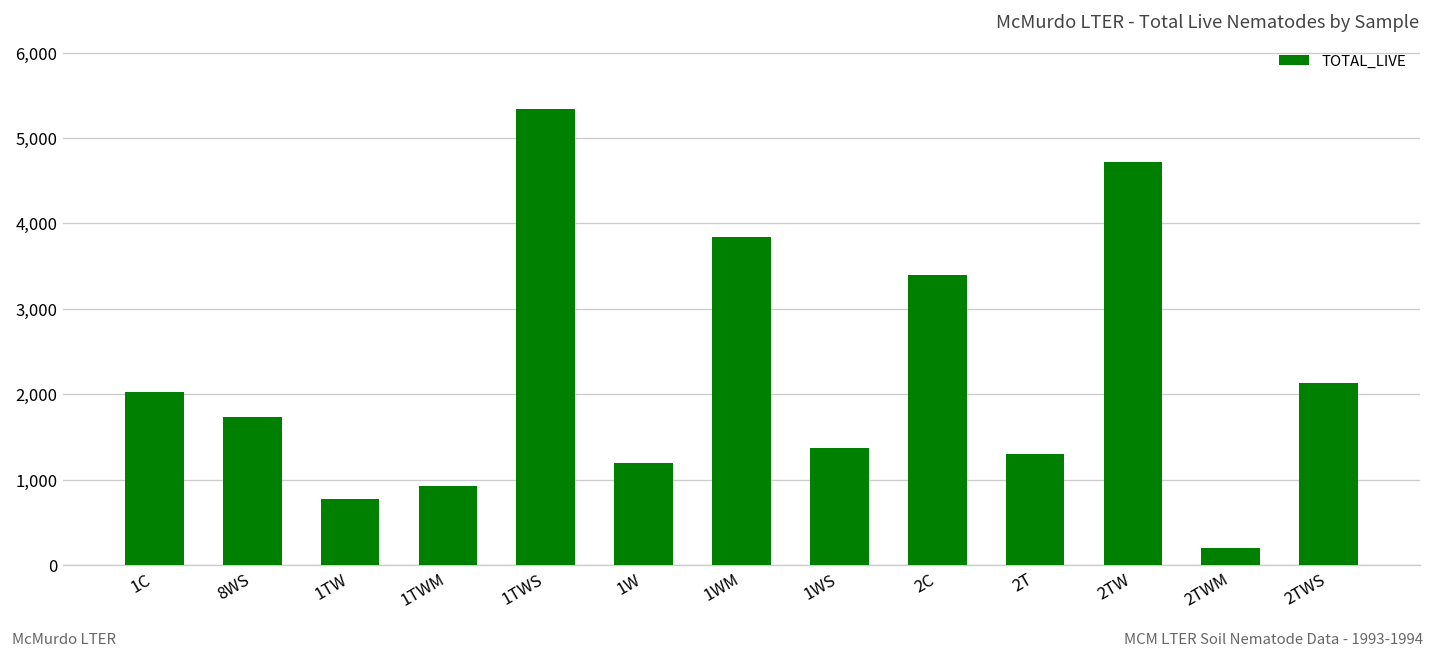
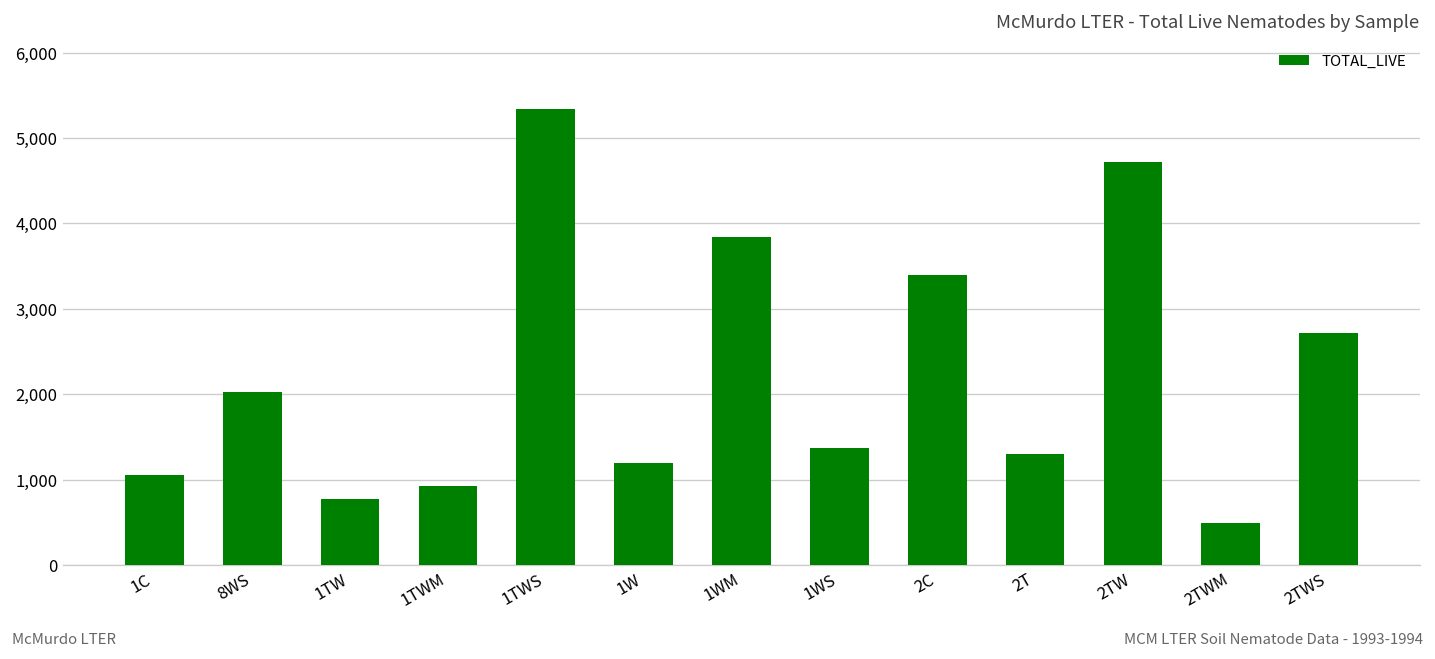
  {
-   "1C": "2,000",
-   "8WS": "1,700",
+   "1C": "1,100",
+   "8WS": "2,000",
    "1TW": "800",
    "1TWM": "900",
    "1TWS": "5,300",
    "1W": "1,200",
    "1WM": "3,800",
    "1WS": "1,400",
    "2C": "3,400",
    "2T": "1,300",
    "2TW": "4,700",
-   "2TWM": "200",
-   "2TWS": "2,100"
+   "2TWM": "500",
+   "2TWS": "2,700"
  }
